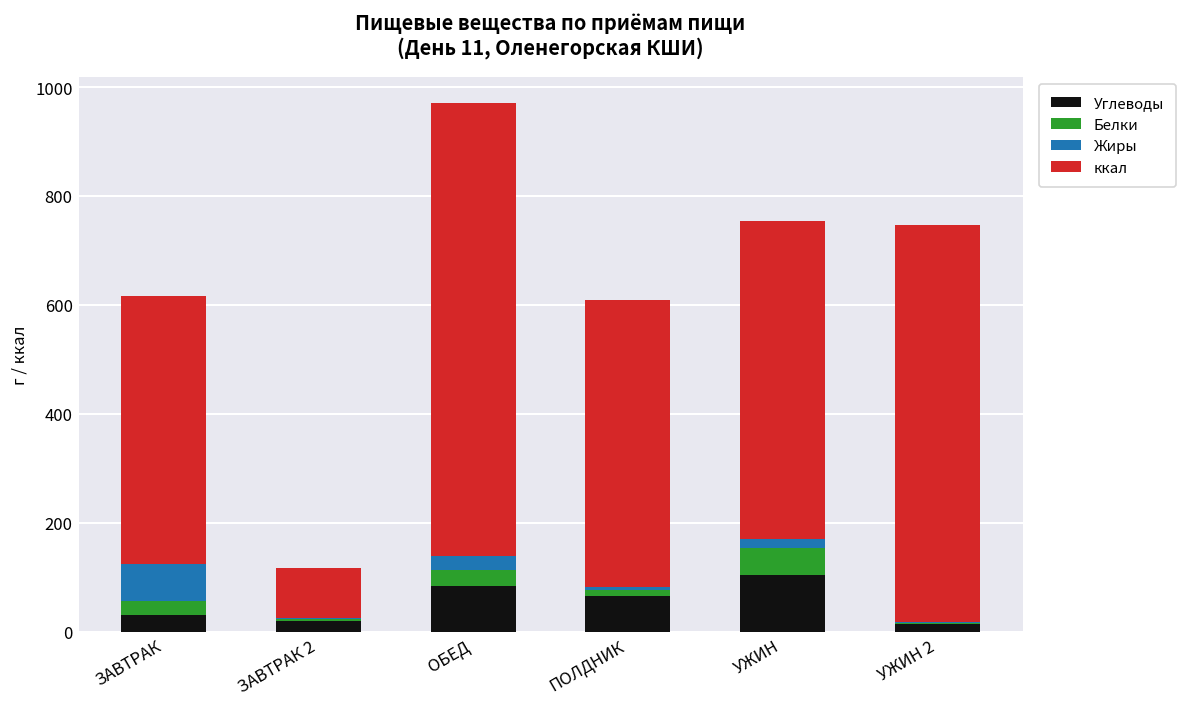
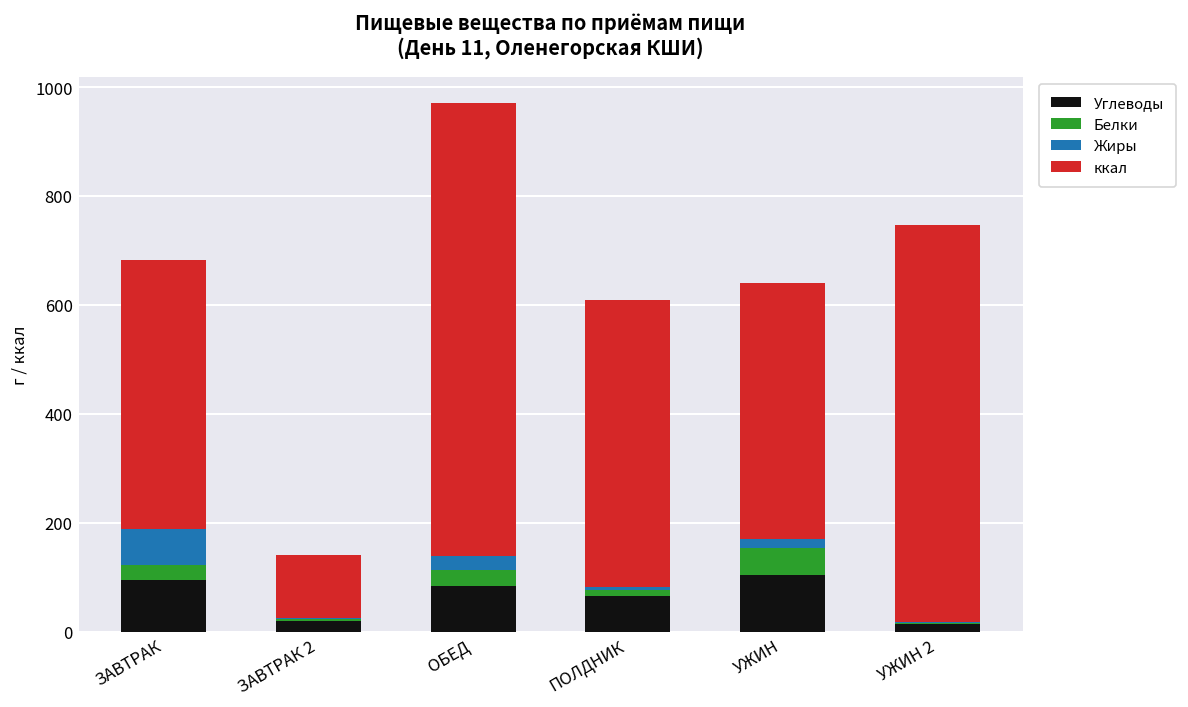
  {
    "Углеводы": {
-     "ЗАВТРАК": 30,
+     "ЗАВТРАК": 100,
      "ЗАВТРАК 2": 20,
      "ОБЕД": 80,
      "ПОЛДНИК": 70,
      "УЖИН": 100,
      "УЖИН 2": 10
    },
    "Белки": {
      "ЗАВТРАК": 30,
      "ОБЕД": 30,
      "ПОЛДНИК": 10,
      "УЖИН": 50
    },
    "Жиры": {
      "ЗАВТРАК": 70,
      "ОБЕД": 30,
      "ПОЛДНИК": 10,
      "УЖИН": 20
    },
    "ккал": {
      "ЗАВТРАК": 490,
-     "ЗАВТРАК 2": 90,
+     "ЗАВТРАК 2": 120,
      "ОБЕД": 830,
      "ПОЛДНИК": 530,
-     "УЖИН": 590,
+     "УЖИН": 470,
      "УЖИН 2": 730
    }
  }
